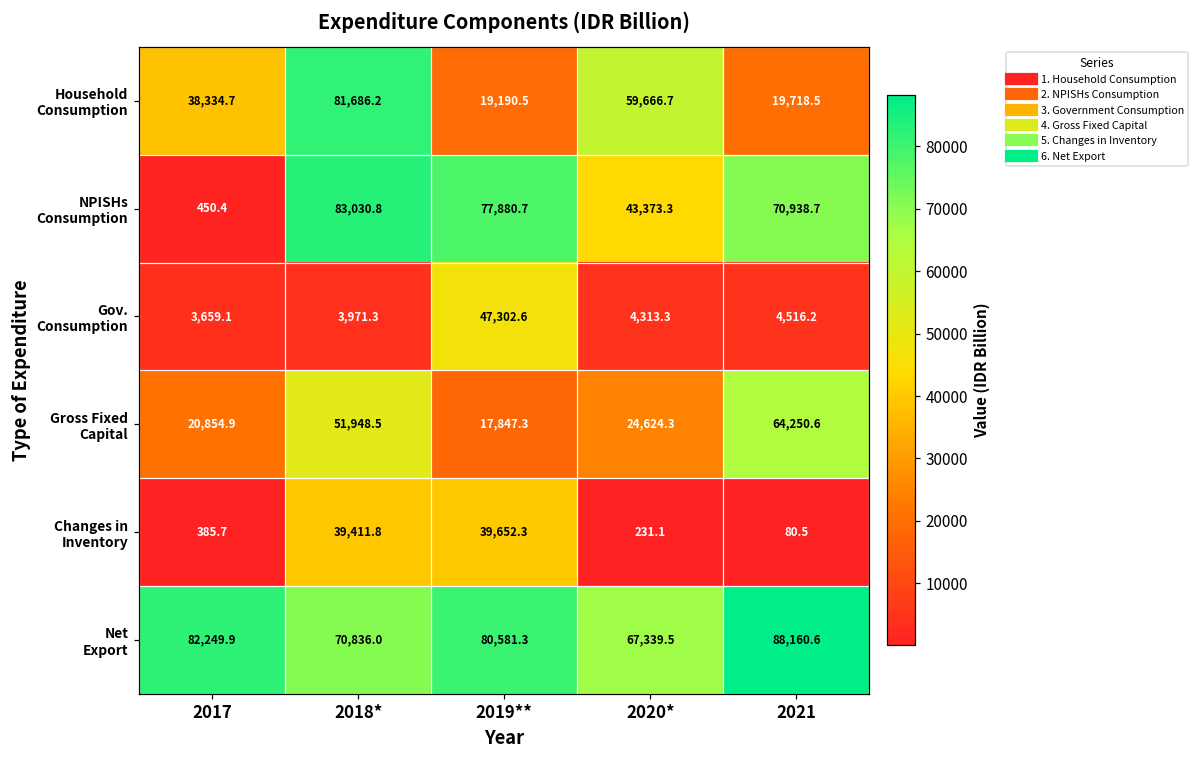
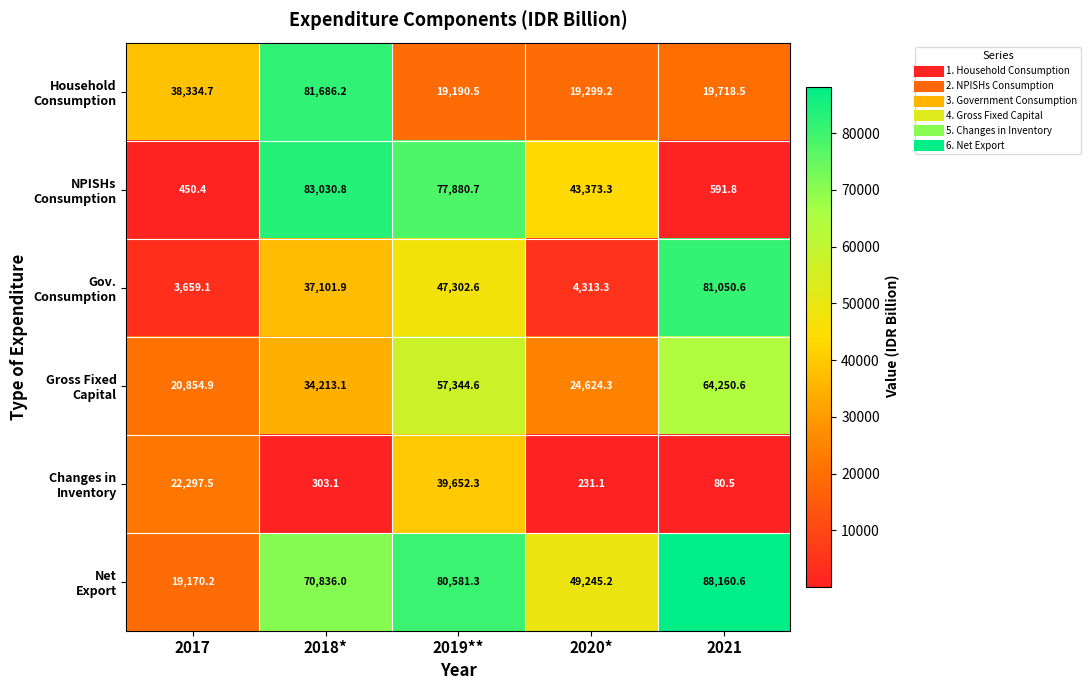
  {
    "Household Consumption": {
      "2017": "38,334.7",
      "2018*": "81,686.2",
      "2019**": "19,190.5",
-     "2020*": "59,666.7",
+     "2020*": "19,299.2",
      "2021": "19,718.5"
    },
    "NPISHs Consumption": {
      "2017": "450.4",
      "2018*": "83,030.8",
      "2019**": "77,880.7",
      "2020*": "43,373.3",
-     "2021": "70,938.7"
+     "2021": "591.8"
    },
    "Gov. Consumption": {
      "2017": "3,659.1",
-     "2018*": "3,971.3",
+     "2018*": "37,101.9",
      "2019**": "47,302.6",
      "2020*": "4,313.3",
-     "2021": "4,516.2"
+     "2021": "81,050.6"
    },
    "Gross Fixed Capital": {
      "2017": "20,854.9",
-     "2018*": "51,948.5",
-     "2019**": "17,847.3",
+     "2018*": "34,213.1",
+     "2019**": "57,344.6",
      "2020*": "24,624.3",
      "2021": "64,250.6"
    },
    "Changes in Inventory": {
-     "2017": "385.7",
-     "2018*": "39,411.8",
+     "2017": "22,297.5",
+     "2018*": "303.1",
      "2019**": "39,652.3",
      "2020*": "231.1",
      "2021": "80.5"
    },
    "Net Export": {
-     "2017": "82,249.9",
+     "2017": "19,170.2",
      "2018*": "70,836.0",
      "2019**": "80,581.3",
-     "2020*": "67,339.5",
+     "2020*": "49,245.2",
      "2021": "88,160.6"
    }
  }
